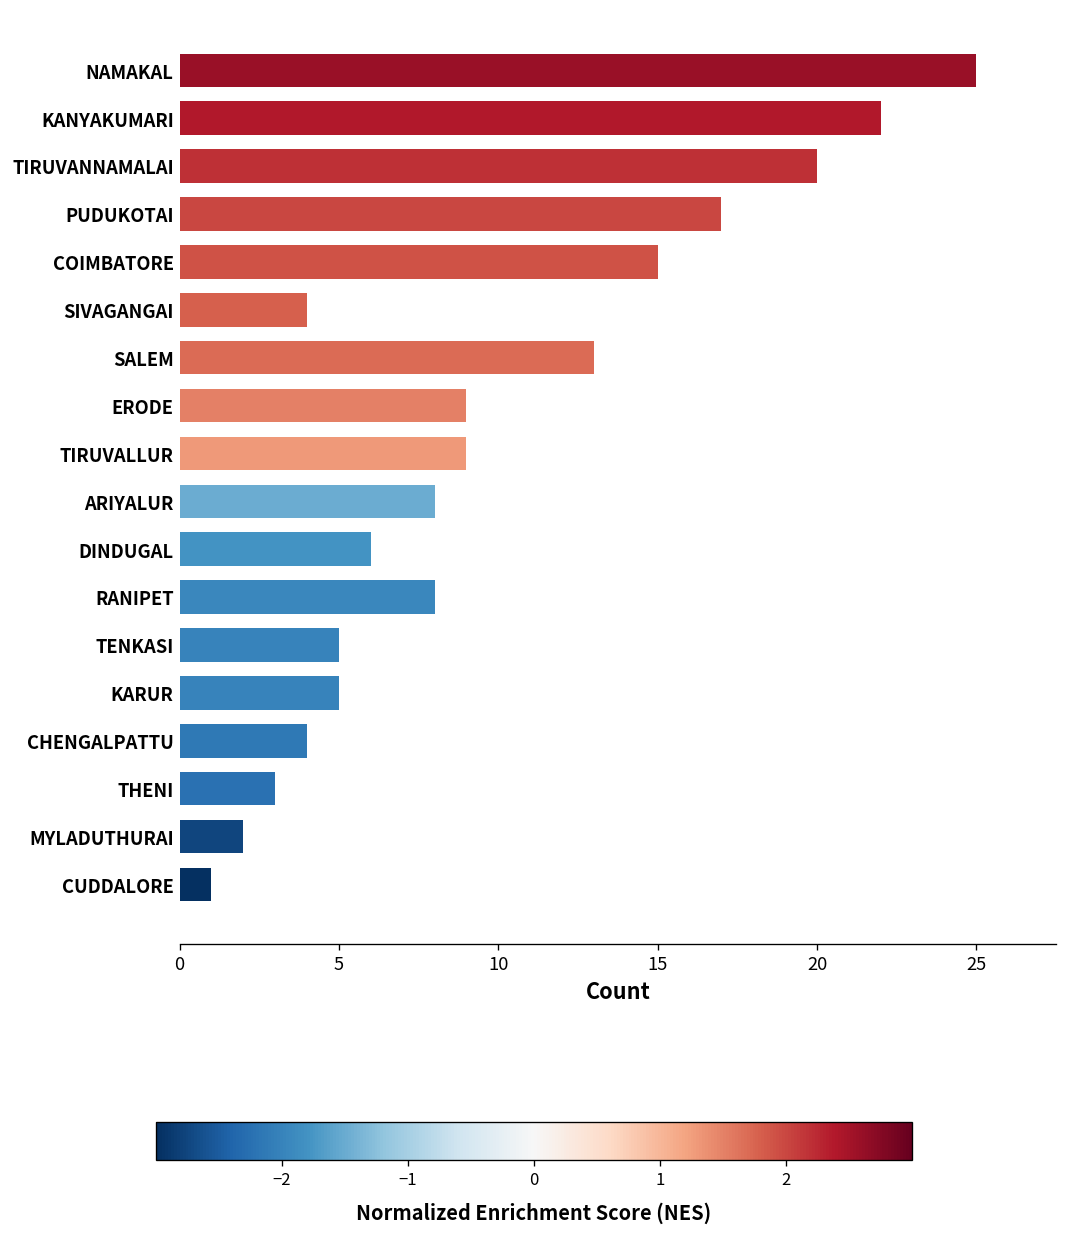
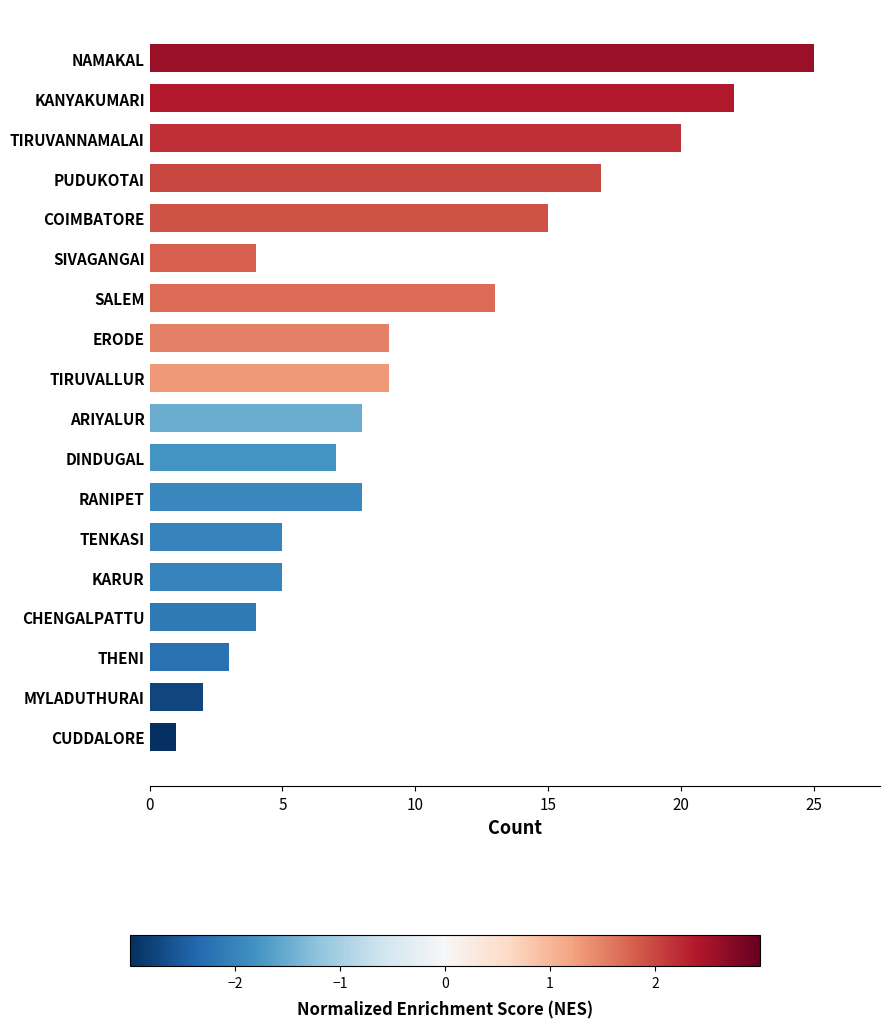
  {
    "NAMAKAL": 25,
    "KANYAKUMARI": 22,
    "TIRUVANNAMALAI": 20,
    "PUDUKOTAI": 17,
    "COIMBATORE": 15,
    "SIVAGANGAI": 4,
    "SALEM": 13,
    "ERODE": 9,
    "TIRUVALLUR": 9,
    "ARIYALUR": 8,
-   "DINDUGAL": 6,
+   "DINDUGAL": 7,
    "RANIPET": 8,
    "TENKASI": 5,
    "KARUR": 5,
    "CHENGALPATTU": 4,
    "THENI": 3,
    "MYLADUTHURAI": 2,
    "CUDDALORE": 1
  }
